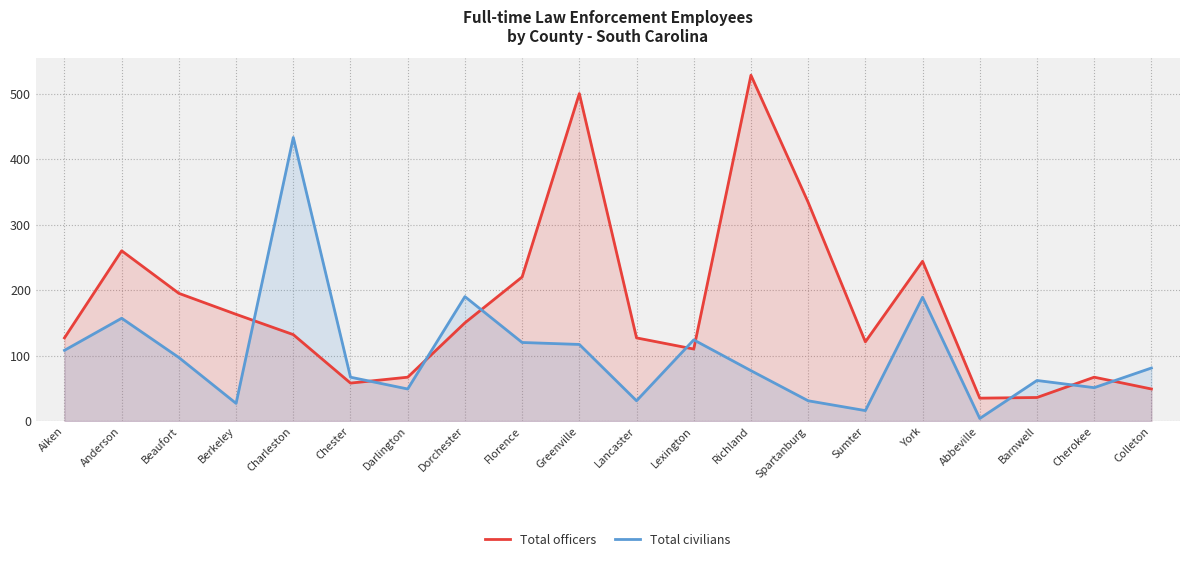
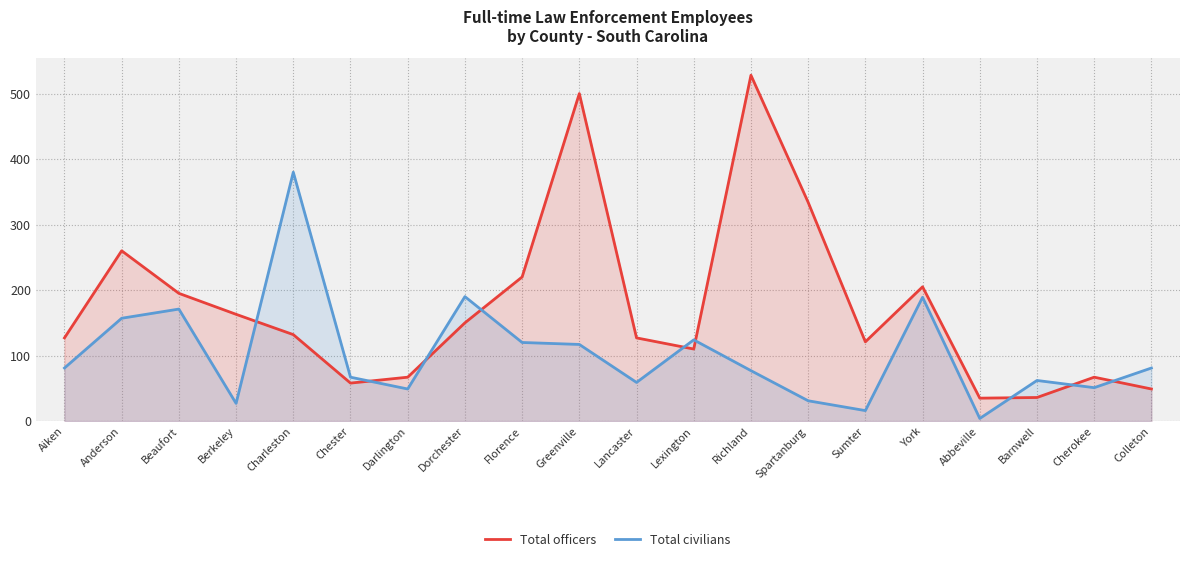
  {
    "Total officers": {
      "Aiken": 130,
      "Anderson": 260,
      "Beaufort": 200,
      "Berkeley": 160,
      "Charleston": 130,
      "Chester": 60,
      "Darlington": 70,
      "Dorchester": 150,
      "Florence": 220,
      "Greenville": 500,
      "Lancaster": 130,
      "Lexington": 110,
      "Richland": 530,
      "Spartanburg": 330,
      "Sumter": 120,
-     "York": 240,
+     "York": 210,
      "Abbeville": 40,
      "Barnwell": 40,
      "Cherokee": 70,
      "Colleton": 50
    },
    "Total civilians": {
-     "Aiken": 110,
+     "Aiken": 80,
      "Anderson": 160,
-     "Beaufort": 100,
+     "Beaufort": 170,
      "Berkeley": 30,
-     "Charleston": 430,
+     "Charleston": 380,
      "Chester": 70,
      "Darlington": 50,
      "Dorchester": 190,
      "Florence": 120,
      "Greenville": 120,
-     "Lancaster": 30,
+     "Lancaster": 60,
      "Lexington": 120,
      "Richland": 80,
      "Spartanburg": 30,
      "Sumter": 20,
      "York": 190,
      "Abbeville": 0,
      "Barnwell": 60,
      "Cherokee": 50,
      "Colleton": 80
    }
  }
